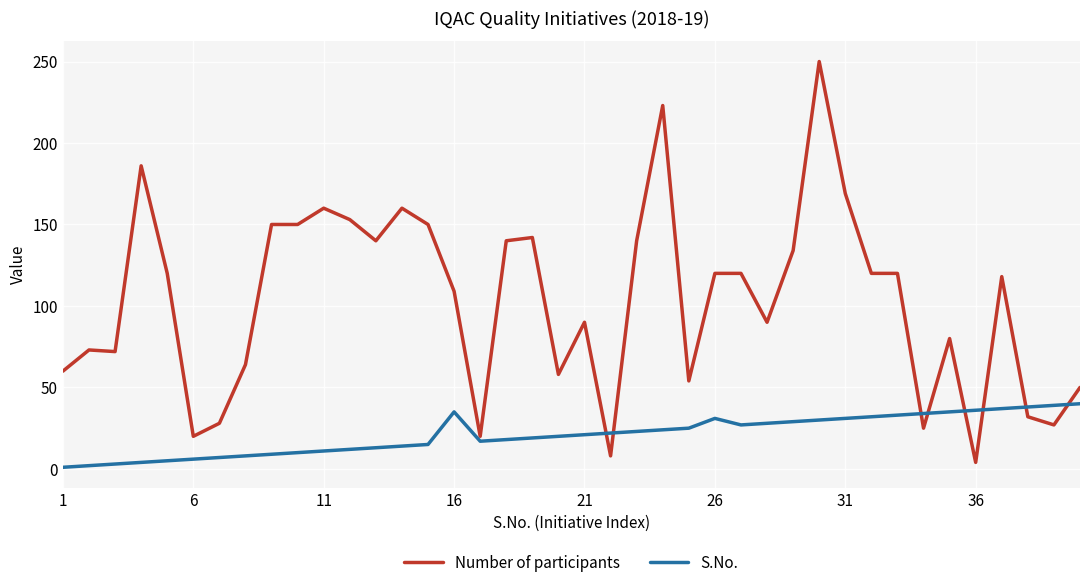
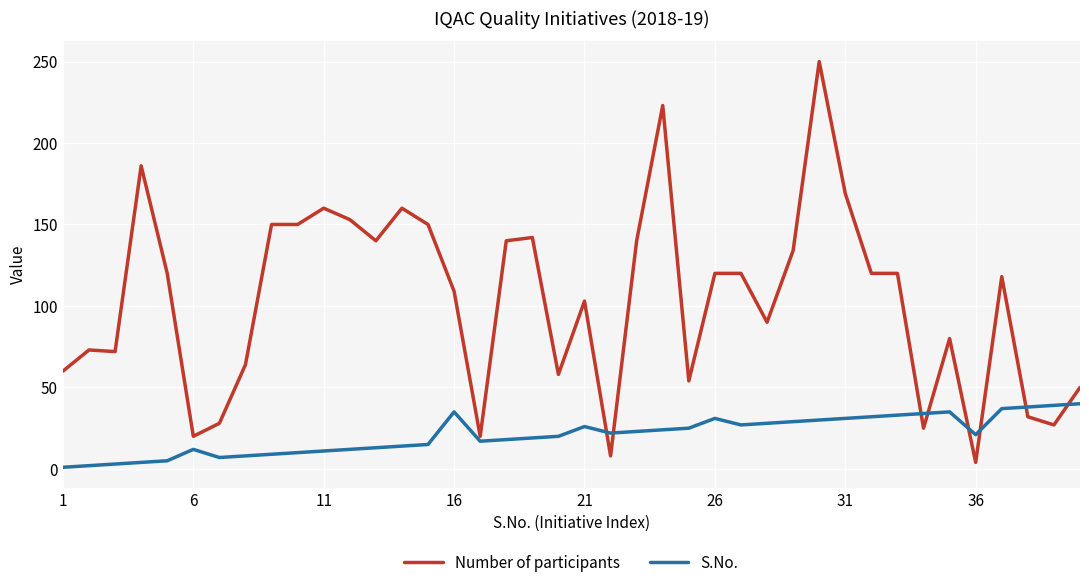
  {
    "Number of participants": {
      "1": 60,
      "6": 20,
      "11": 160,
      "16": 109,
-     "21": 90,
+     "21": 103,
      "26": 120,
      "31": 169,
      "36": 4
    },
    "S.No.": {
      "1": 1,
-     "6": 6,
+     "6": 12,
      "11": 11,
      "16": 35,
-     "21": 21,
+     "21": 26,
      "26": 31,
      "31": 31,
-     "36": 36
+     "36": 21
    }
  }
